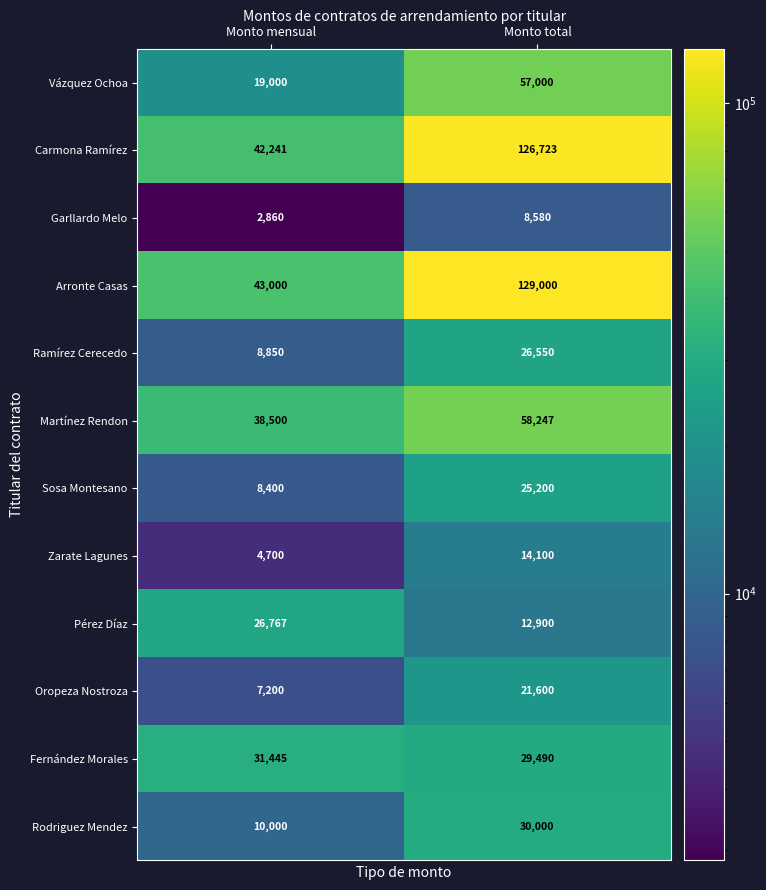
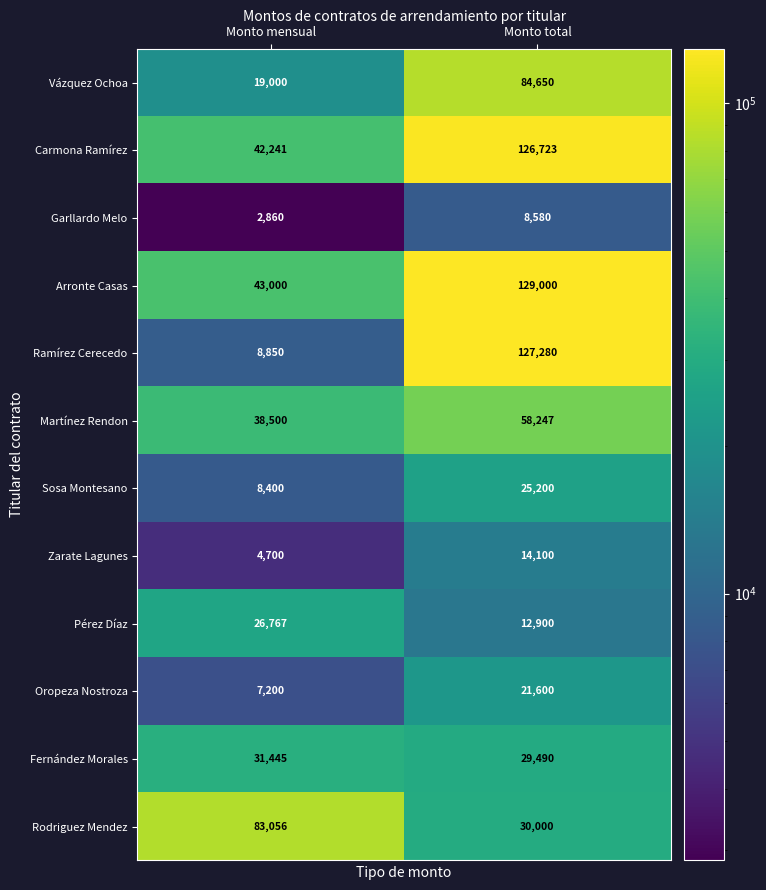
  {
    "Vázquez Ochoa": {
      "Monto mensual": "19,000",
-     "Monto total": "57,000"
+     "Monto total": "84,650"
    },
    "Carmona Ramírez": {
      "Monto mensual": "42,241",
      "Monto total": "126,723"
    },
    "Garllardo Melo": {
      "Monto mensual": "2,860",
      "Monto total": "8,580"
    },
    "Arronte Casas": {
      "Monto mensual": "43,000",
      "Monto total": "129,000"
    },
    "Ramírez Cerecedo": {
      "Monto mensual": "8,850",
-     "Monto total": "26,550"
+     "Monto total": "127,280"
    },
    "Martínez Rendon": {
      "Monto mensual": "38,500",
      "Monto total": "58,247"
    },
    "Sosa Montesano": {
      "Monto mensual": "8,400",
      "Monto total": "25,200"
    },
    "Zarate Lagunes": {
      "Monto mensual": "4,700",
      "Monto total": "14,100"
    },
    "Pérez Díaz": {
      "Monto mensual": "26,767",
      "Monto total": "12,900"
    },
    "Oropeza Nostroza": {
      "Monto mensual": "7,200",
      "Monto total": "21,600"
    },
    "Fernández Morales": {
      "Monto mensual": "31,445",
      "Monto total": "29,490"
    },
    "Rodriguez Mendez": {
-     "Monto mensual": "10,000",
+     "Monto mensual": "83,056",
      "Monto total": "30,000"
    }
  }
